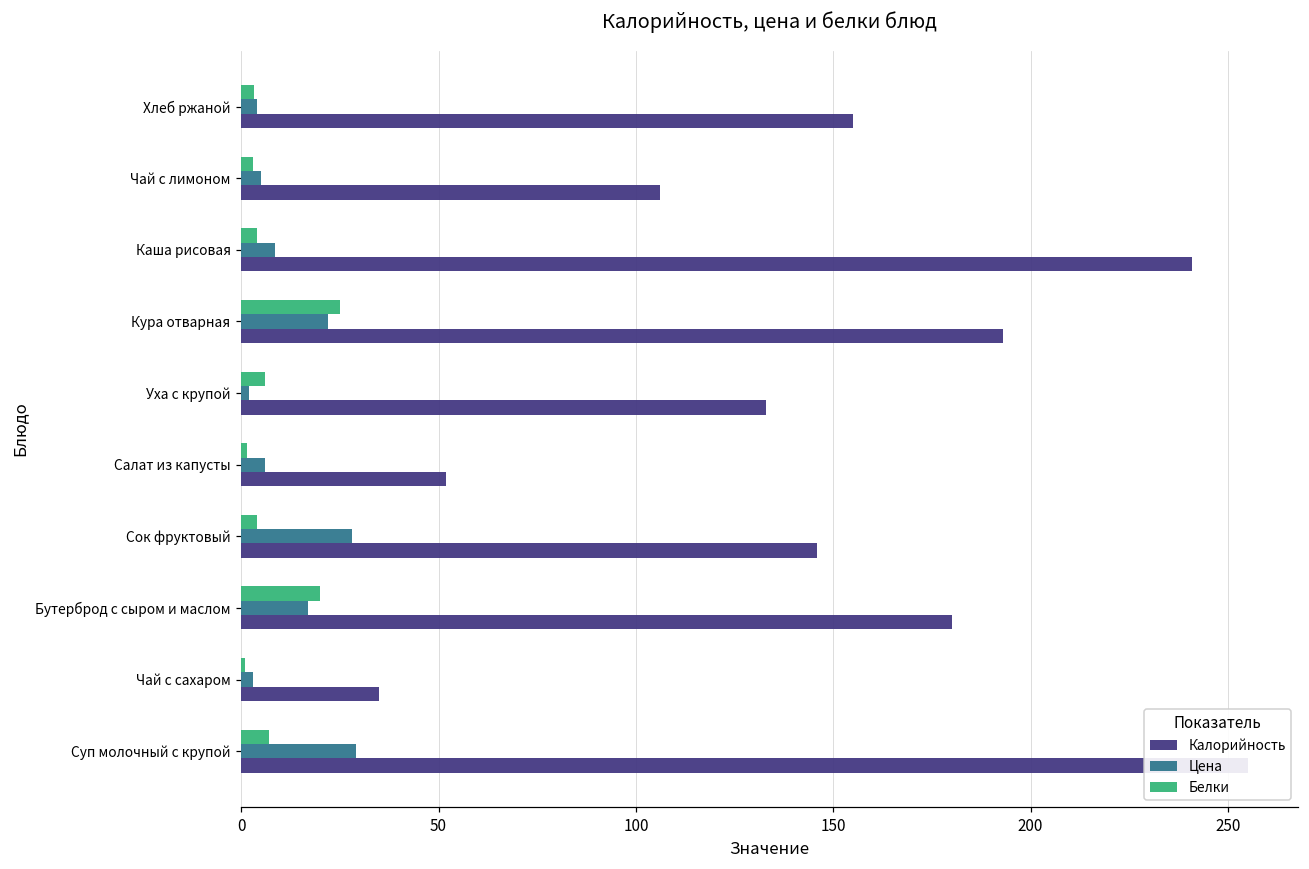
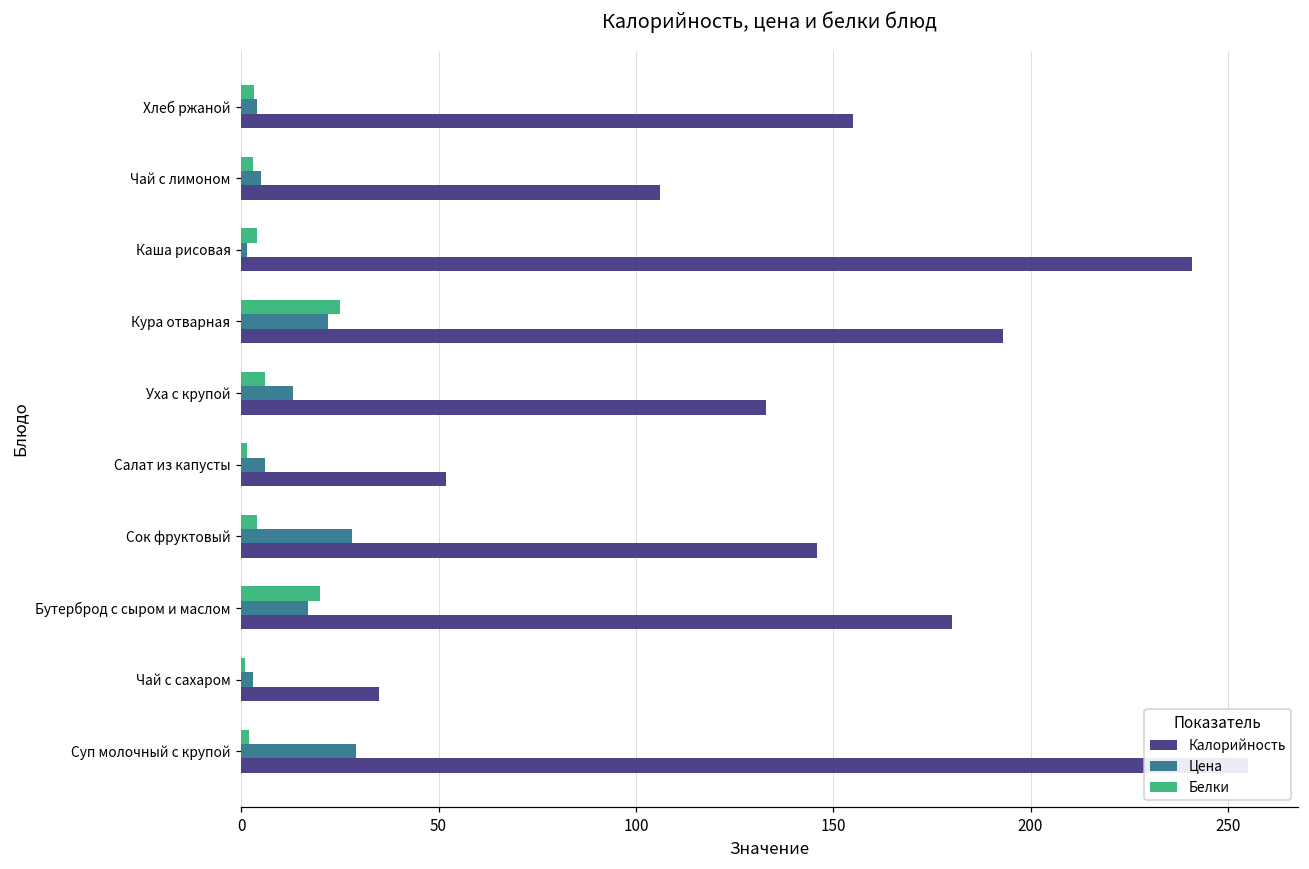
  {
    "Калорийность": {
      "Хлеб ржаной": 155,
      "Чай с лимоном": 106,
      "Каша рисовая": 241,
      "Кура отварная": 193,
      "Уха с крупой": 133,
      "Салат из капусты": 52,
      "Сок фруктовый": 146,
      "Бутерброд с сыром и маслом": 180,
      "Чай с сахаром": 35
    },
    "Цена": {
      "Хлеб ржаной": 4,
      "Чай с лимоном": 5,
-     "Каша рисовая": 9,
+     "Каша рисовая": 2,
      "Кура отварная": 22,
-     "Уха с крупой": 2,
+     "Уха с крупой": 13,
      "Салат из капусты": 6,
      "Сок фруктовый": 28,
      "Бутерброд с сыром и маслом": 17,
      "Чай с сахаром": 3,
      "Суп молочный с крупой": 29
    },
    "Белки": {
      "Хлеб ржаной": 3,
      "Чай с лимоном": 3,
      "Каша рисовая": 4,
      "Кура отварная": 25,
      "Уха с крупой": 6,
      "Салат из капусты": 1,
      "Сок фруктовый": 4,
      "Бутерброд с сыром и маслом": 20,
      "Чай с сахаром": 1,
-     "Суп молочный с крупой": 7
+     "Суп молочный с крупой": 2
    }
  }
